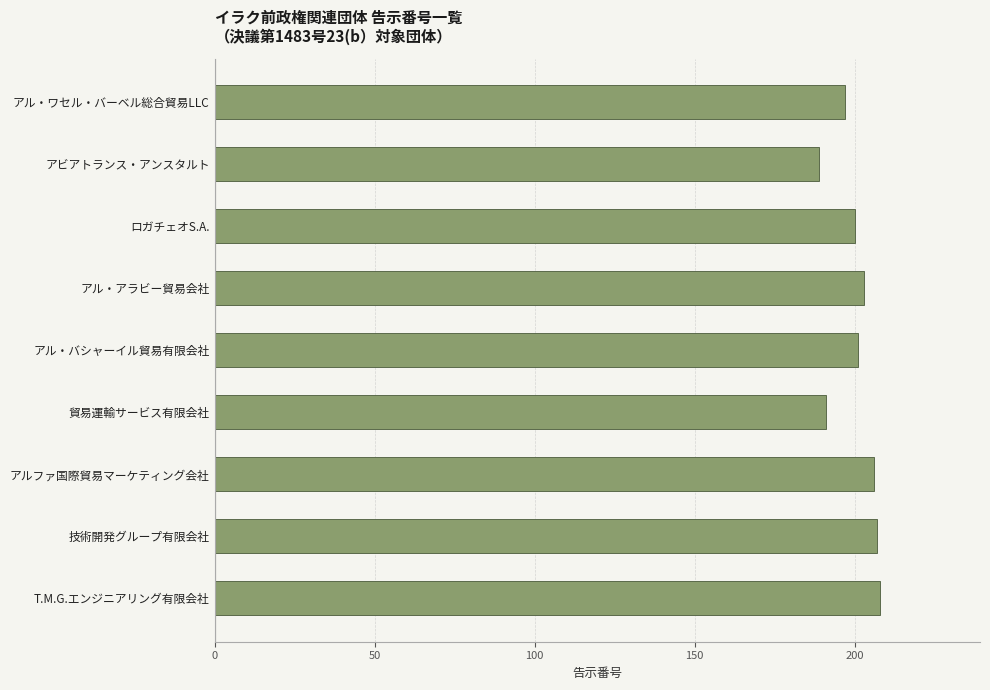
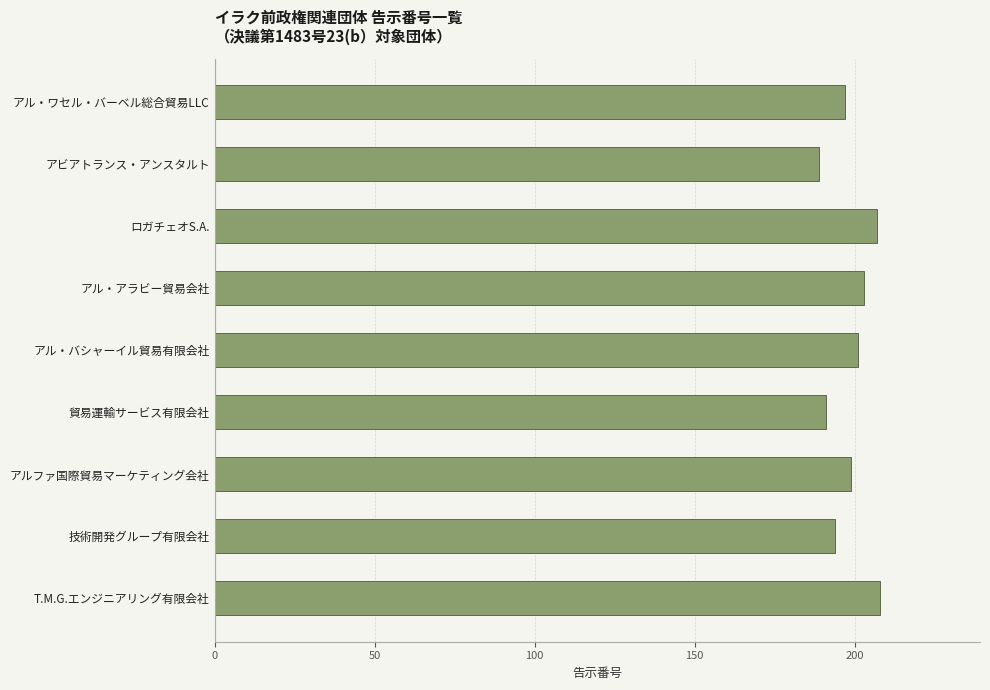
  {
    "アル・ワセル・バーベル総合貿易LLC": 197,
    "アビアトランス・アンスタルト": 189,
-   "ロガチェオS.A.": 200,
+   "ロガチェオS.A.": 207,
    "アル・アラビー貿易会社": 203,
    "アル・バシャーイル貿易有限会社": 201,
    "貿易運輸サービス有限会社": 191,
-   "アルファ国際貿易マーケティング会社": 206,
-   "技術開発グループ有限会社": 207,
+   "アルファ国際貿易マーケティング会社": 199,
+   "技術開発グループ有限会社": 194,
    "T.M.G.エンジニアリング有限会社": 208
  }
